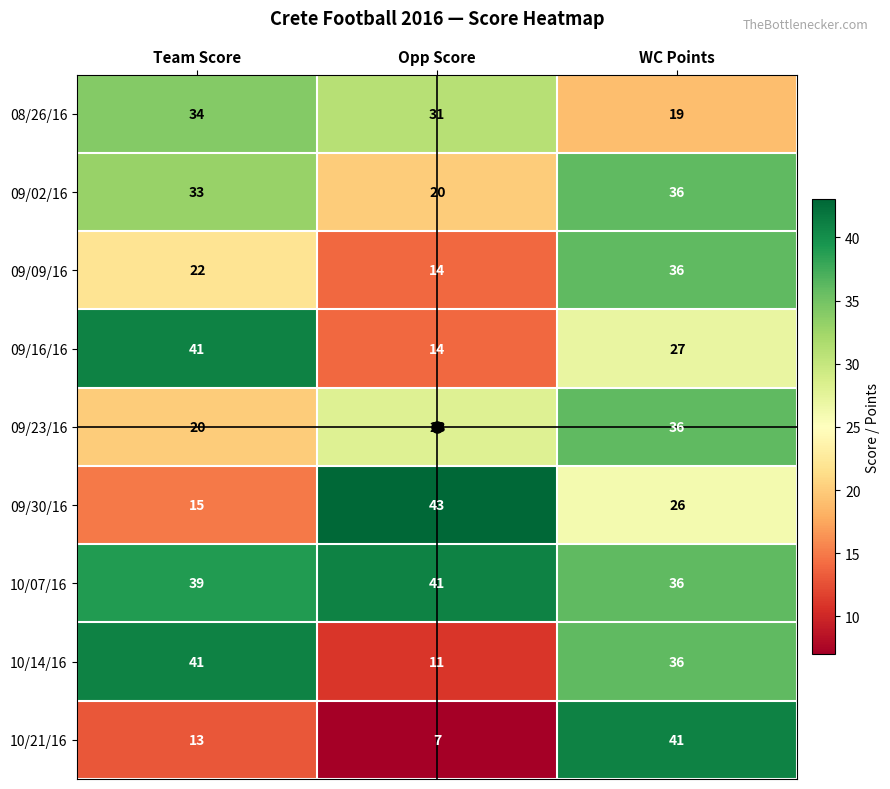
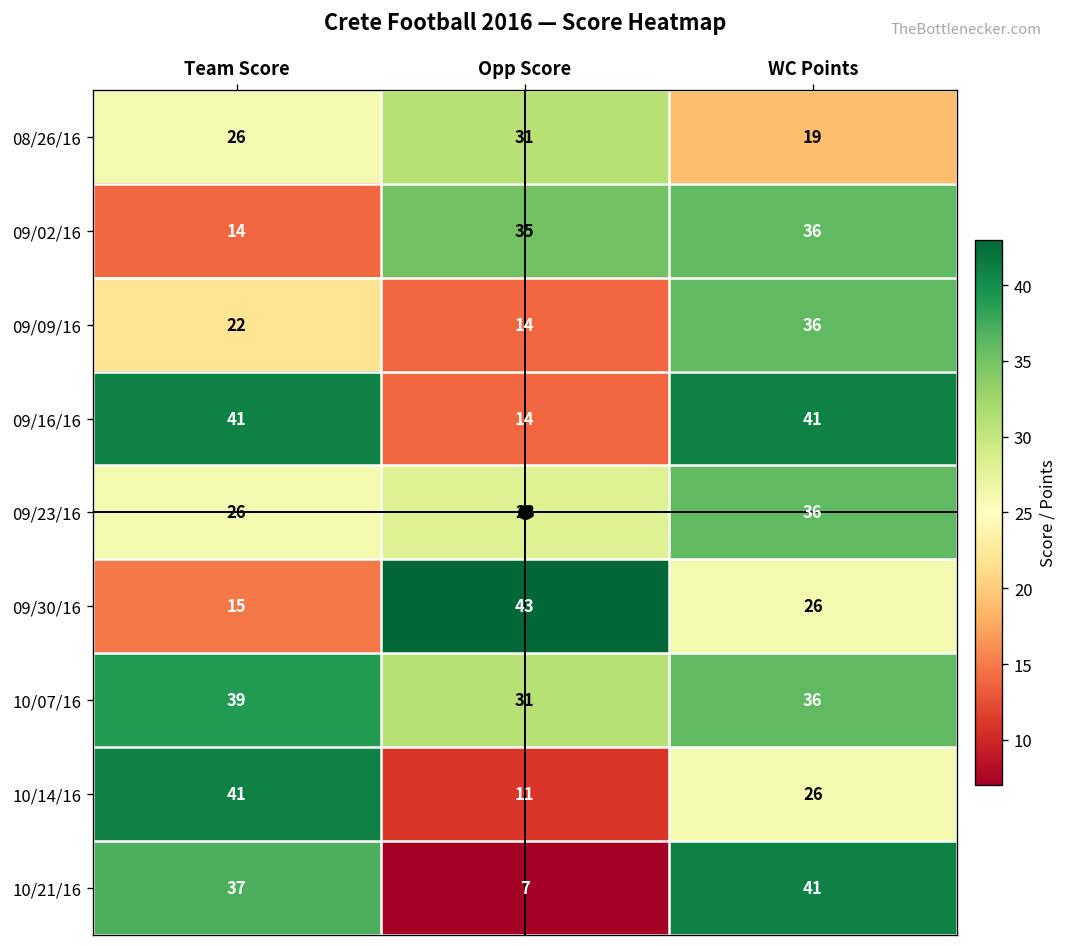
  {
    "08/26/16": {
-     "Team Score": 34,
+     "Team Score": 26,
      "Opp Score": 31,
      "WC Points": 19
    },
    "09/02/16": {
-     "Team Score": 33,
-     "Opp Score": 20,
+     "Team Score": 14,
+     "Opp Score": 35,
      "WC Points": 36
    },
    "09/09/16": {
      "Team Score": 22,
      "Opp Score": 14,
      "WC Points": 36
    },
    "09/16/16": {
      "Team Score": 41,
      "Opp Score": 14,
-     "WC Points": 27
+     "WC Points": 41
    },
    "09/23/16": {
-     "Team Score": 20,
+     "Team Score": 26,
      "WC Points": 36
    },
    "09/30/16": {
      "Team Score": 15,
      "Opp Score": 43,
      "WC Points": 26
    },
    "10/07/16": {
      "Team Score": 39,
-     "Opp Score": 41,
+     "Opp Score": 31,
      "WC Points": 36
    },
    "10/14/16": {
      "Team Score": 41,
      "Opp Score": 11,
-     "WC Points": 36
+     "WC Points": 26
    },
    "10/21/16": {
-     "Team Score": 13,
+     "Team Score": 37,
      "Opp Score": 7,
      "WC Points": 41
    }
  }
